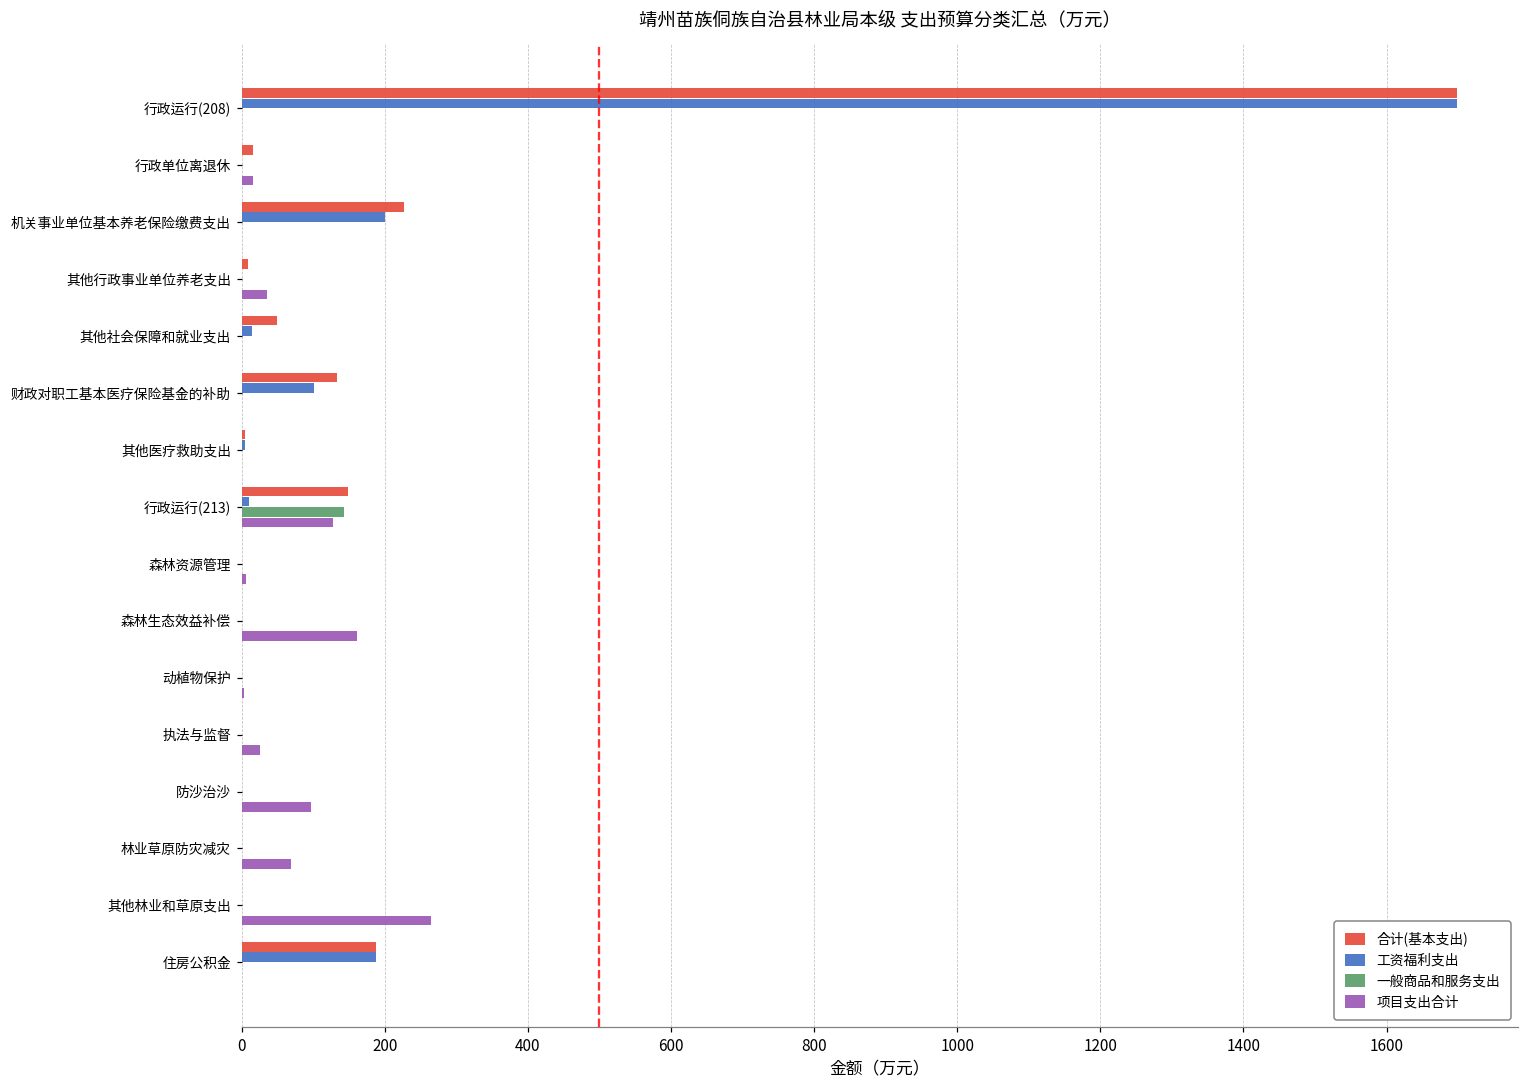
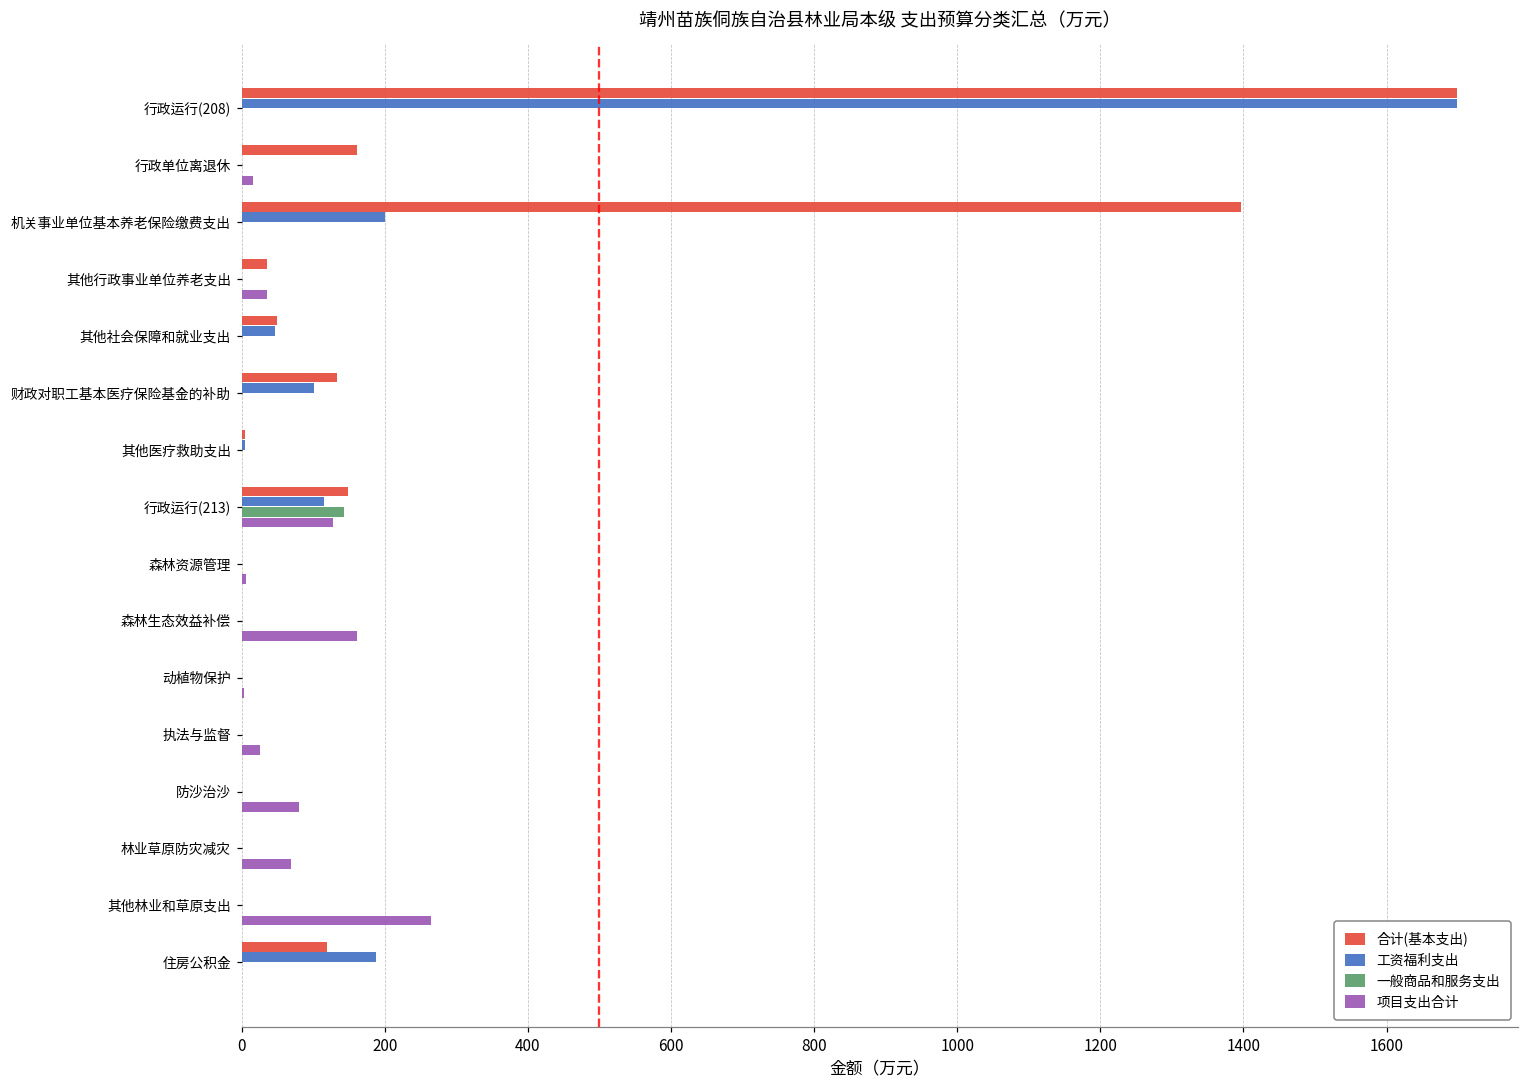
  {
    "合计(基本支出)": {
      "行政运行(208)": 1700,
-     "行政单位离退休": 20,
-     "机关事业单位基本养老保险缴费支出": 230,
-     "其他行政事业单位养老支出": 10,
+     "行政单位离退休": 160,
+     "机关事业单位基本养老保险缴费支出": 1400,
+     "其他行政事业单位养老支出": 40,
      "其他社会保障和就业支出": 50,
      "财政对职工基本医疗保险基金的补助": 130,
      "其他医疗救助支出": 0,
      "行政运行(213)": 150,
      "森林资源管理": 0,
      "森林生态效益补偿": 0,
      "动植物保护": 0,
      "执法与监督": 0,
      "防沙治沙": 0,
      "林业草原防灾减灾": 0,
      "其他林业和草原支出": 0,
-     "住房公积金": 190
+     "住房公积金": 120
    },
    "工资福利支出": {
      "行政运行(208)": 1700,
      "行政单位离退休": 0,
      "机关事业单位基本养老保险缴费支出": 200,
      "其他行政事业单位养老支出": 0,
-     "其他社会保障和就业支出": 10,
+     "其他社会保障和就业支出": 50,
      "财政对职工基本医疗保险基金的补助": 100,
      "其他医疗救助支出": 0,
-     "行政运行(213)": 10,
+     "行政运行(213)": 120,
      "森林资源管理": 0,
      "森林生态效益补偿": 0,
      "动植物保护": 0,
      "执法与监督": 0,
      "防沙治沙": 0,
      "林业草原防灾减灾": 0,
      "其他林业和草原支出": 0,
      "住房公积金": 190
    },
    "一般商品和服务支出": {
      "行政运行(208)": 0,
      "行政单位离退休": 0,
      "机关事业单位基本养老保险缴费支出": 0,
      "其他行政事业单位养老支出": 0,
      "其他社会保障和就业支出": 0,
      "财政对职工基本医疗保险基金的补助": 0,
      "其他医疗救助支出": 0,
      "行政运行(213)": 140,
      "森林资源管理": 0,
      "森林生态效益补偿": 0,
      "动植物保护": 0,
      "执法与监督": 0,
      "防沙治沙": 0,
      "林业草原防灾减灾": 0,
      "其他林业和草原支出": 0,
      "住房公积金": 0
    },
    "项目支出合计": {
      "行政运行(208)": 0,
      "行政单位离退休": 20,
      "机关事业单位基本养老保险缴费支出": 0,
      "其他行政事业单位养老支出": 40,
      "其他社会保障和就业支出": 0,
      "财政对职工基本医疗保险基金的补助": 0,
      "其他医疗救助支出": 0,
      "行政运行(213)": 130,
      "森林资源管理": 10,
      "森林生态效益补偿": 160,
      "执法与监督": 30,
-     "防沙治沙": 100,
+     "防沙治沙": 80,
      "林业草原防灾减灾": 70,
      "其他林业和草原支出": 270,
      "住房公积金": 0
    }
  }
